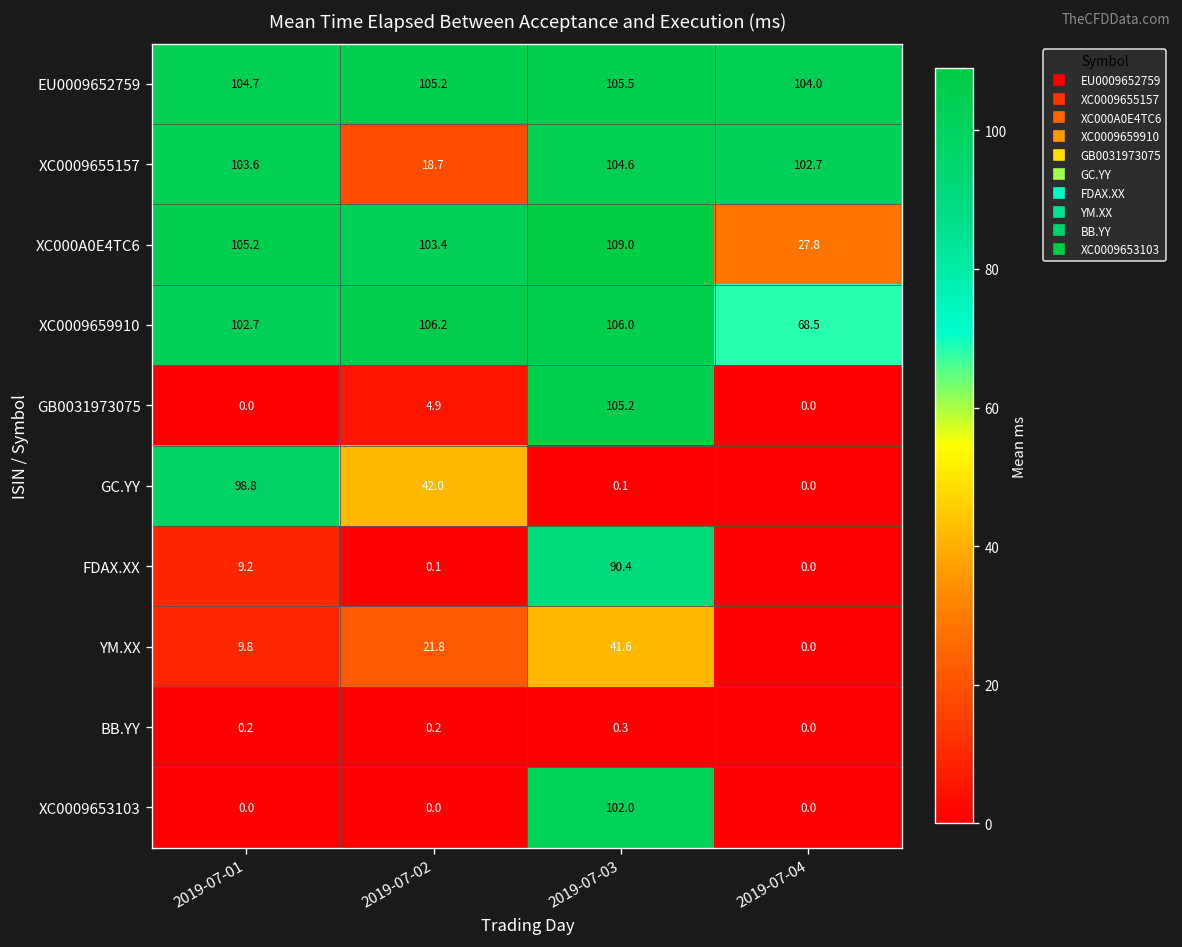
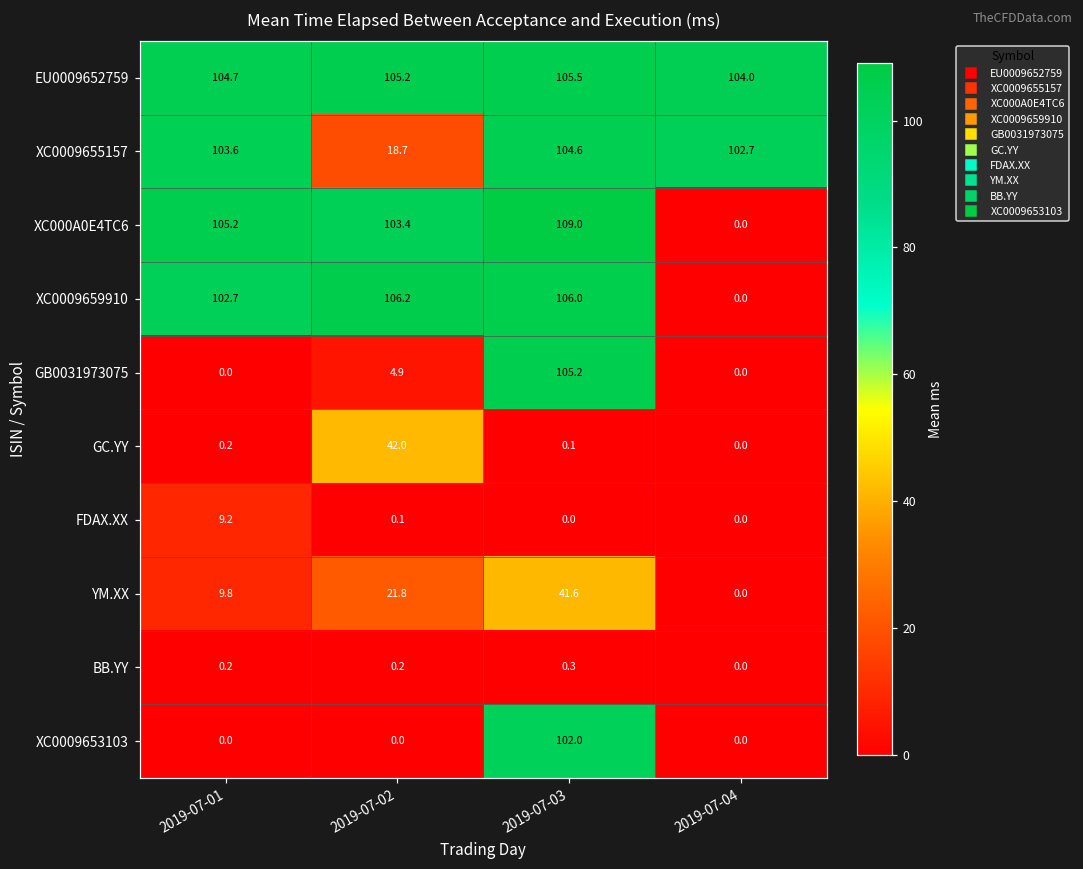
  {
    "EU0009652759": {
      "2019-07-01": 104.7,
      "2019-07-02": 105.2,
      "2019-07-03": 105.5,
      "2019-07-04": 104.0
    },
    "XC0009655157": {
      "2019-07-01": 103.6,
      "2019-07-02": 18.7,
      "2019-07-03": 104.6,
      "2019-07-04": 102.7
    },
    "XC000A0E4TC6": {
      "2019-07-01": 105.2,
      "2019-07-02": 103.4,
      "2019-07-03": 109.0,
-     "2019-07-04": 27.8
+     "2019-07-04": 0.0
    },
    "XC0009659910": {
      "2019-07-01": 102.7,
      "2019-07-02": 106.2,
      "2019-07-03": 106.0,
-     "2019-07-04": 68.5
+     "2019-07-04": 0.0
    },
    "GB0031973075": {
      "2019-07-01": 0.0,
      "2019-07-02": 4.9,
      "2019-07-03": 105.2,
      "2019-07-04": 0.0
    },
    "GC.YY": {
-     "2019-07-01": 98.8,
+     "2019-07-01": 0.2,
      "2019-07-02": 42.0,
      "2019-07-03": 0.1,
      "2019-07-04": 0.0
    },
    "FDAX.XX": {
      "2019-07-01": 9.2,
      "2019-07-02": 0.1,
-     "2019-07-03": 90.4,
+     "2019-07-03": 0.0,
      "2019-07-04": 0.0
    },
    "YM.XX": {
      "2019-07-01": 9.8,
      "2019-07-02": 21.8,
      "2019-07-03": 41.6,
      "2019-07-04": 0.0
    },
    "BB.YY": {
      "2019-07-01": 0.2,
      "2019-07-02": 0.2,
      "2019-07-03": 0.3,
      "2019-07-04": 0.0
    },
    "XC0009653103": {
      "2019-07-01": 0.0,
      "2019-07-02": 0.0,
      "2019-07-03": 102.0,
      "2019-07-04": 0.0
    }
  }
